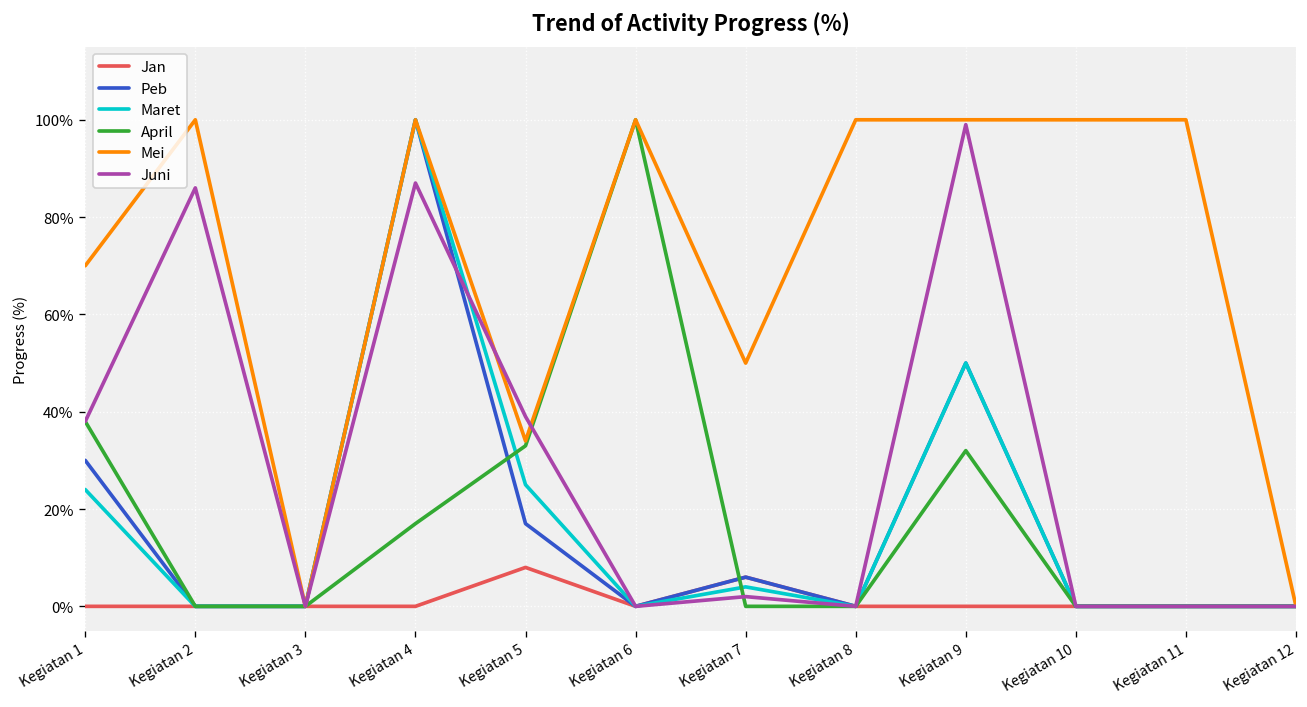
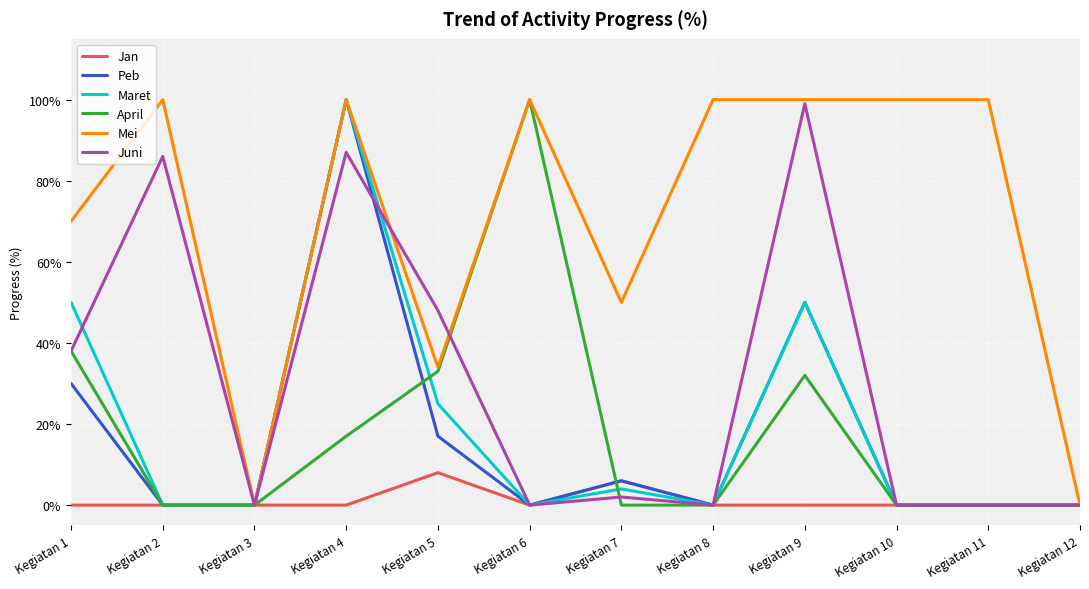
  {
    "Jan": {
      "Kegiatan 1": "0%",
      "Kegiatan 4": "0%",
      "Kegiatan 5": "8%",
      "Kegiatan 9": "0%"
    },
    "Peb": {
      "Kegiatan 1": "30%",
      "Kegiatan 5": "17%"
    },
    "Maret": {
-     "Kegiatan 1": "24%",
+     "Kegiatan 1": "50%",
      "Kegiatan 5": "25%",
      "Kegiatan 7": "4%"
    },
    "April": {
      "Kegiatan 4": "17%",
      "Kegiatan 5": "33%",
      "Kegiatan 7": "0%",
      "Kegiatan 9": "32%"
    },
    "Mei": {
      "Kegiatan 1": "70%",
      "Kegiatan 2": "100%",
      "Kegiatan 5": "34%",
      "Kegiatan 7": "50%",
      "Kegiatan 8": "100%",
      "Kegiatan 9": "100%",
      "Kegiatan 10": "100%",
      "Kegiatan 11": "100%"
    },
    "Juni": {
      "Kegiatan 2": "86%",
      "Kegiatan 4": "87%",
-     "Kegiatan 5": "39%",
+     "Kegiatan 5": "48%",
      "Kegiatan 7": "2%",
      "Kegiatan 9": "99%"
    }
  }
